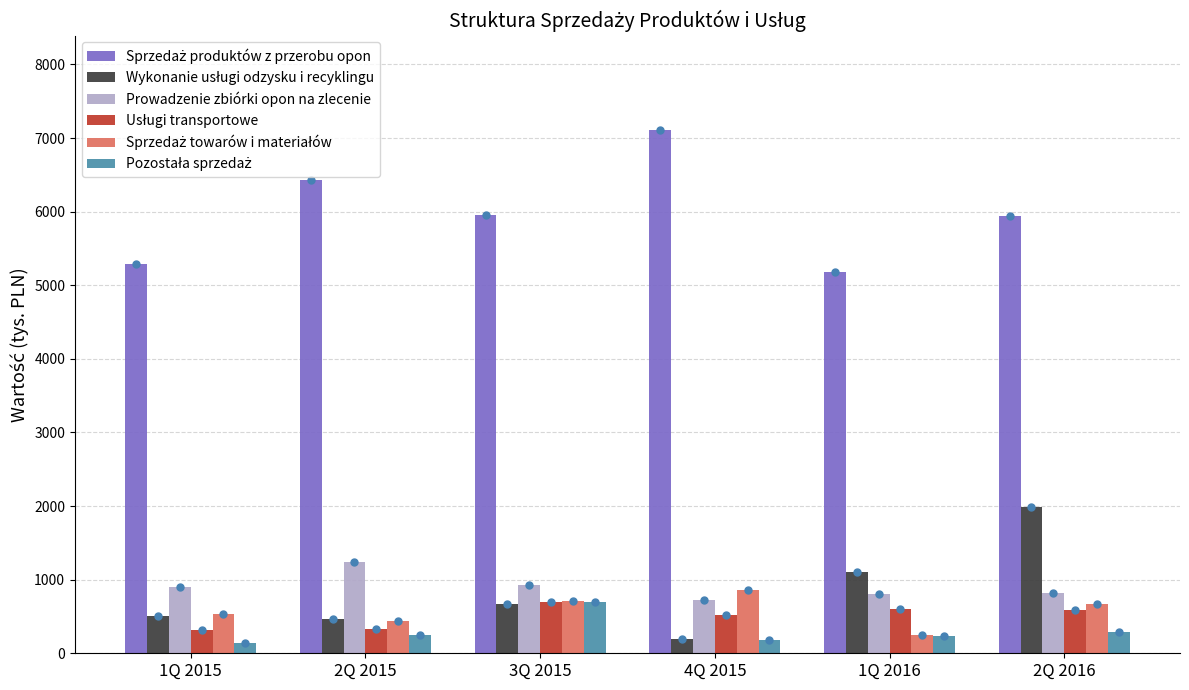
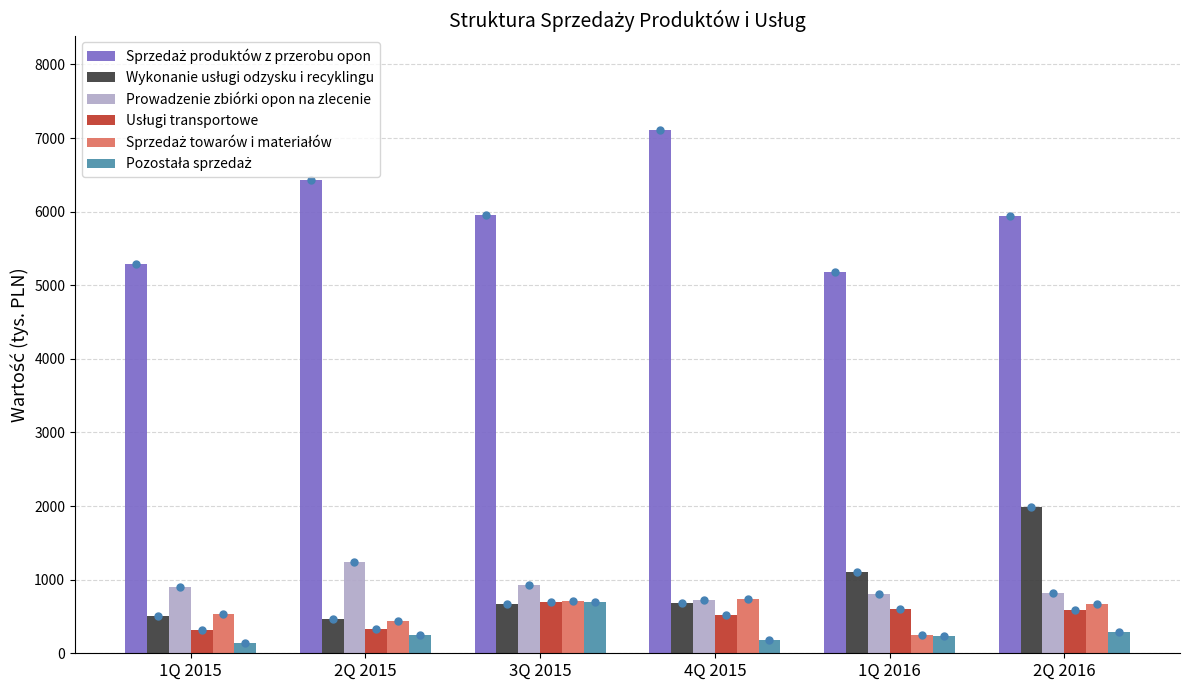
  {
    "Sprzedaż produktów z przerobu opon": {
      "1Q 2015": 5300,
      "2Q 2015": 6400,
      "3Q 2015": 6000,
      "4Q 2015": 7100,
      "1Q 2016": 5200,
      "2Q 2016": 5900
    },
    "Wykonanie usługi odzysku i recyklingu": {
      "1Q 2015": 500,
      "2Q 2015": 500,
      "3Q 2015": 700,
-     "4Q 2015": 200,
+     "4Q 2015": 700,
      "1Q 2016": 1100,
      "2Q 2016": 2000
    },
    "Prowadzenie zbiórki opon na zlecenie": {
      "1Q 2015": 900,
      "2Q 2015": 1200,
      "3Q 2015": 900,
      "4Q 2015": 700,
      "1Q 2016": 800,
      "2Q 2016": 800
    },
    "Usługi transportowe": {
      "1Q 2015": 300,
      "2Q 2015": 300,
      "3Q 2015": 700,
      "4Q 2015": 500,
      "1Q 2016": 600,
      "2Q 2016": 600
    },
    "Sprzedaż towarów i materiałów": {
      "1Q 2015": 500,
      "2Q 2015": 400,
      "3Q 2015": 700,
-     "4Q 2015": 900,
+     "4Q 2015": 700,
      "1Q 2016": 200,
      "2Q 2016": 700
    }
  }
